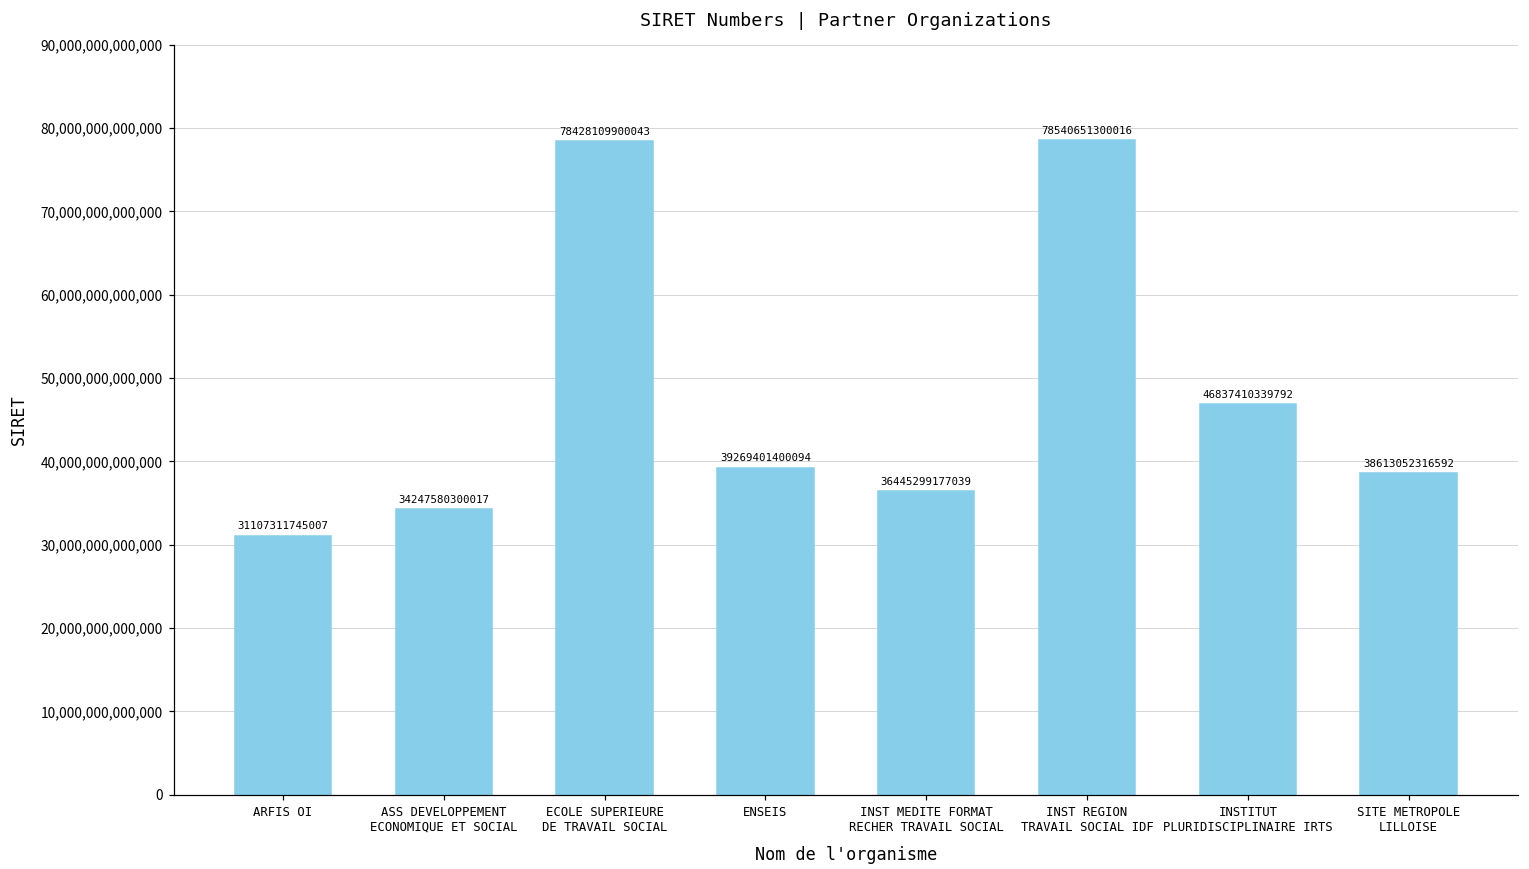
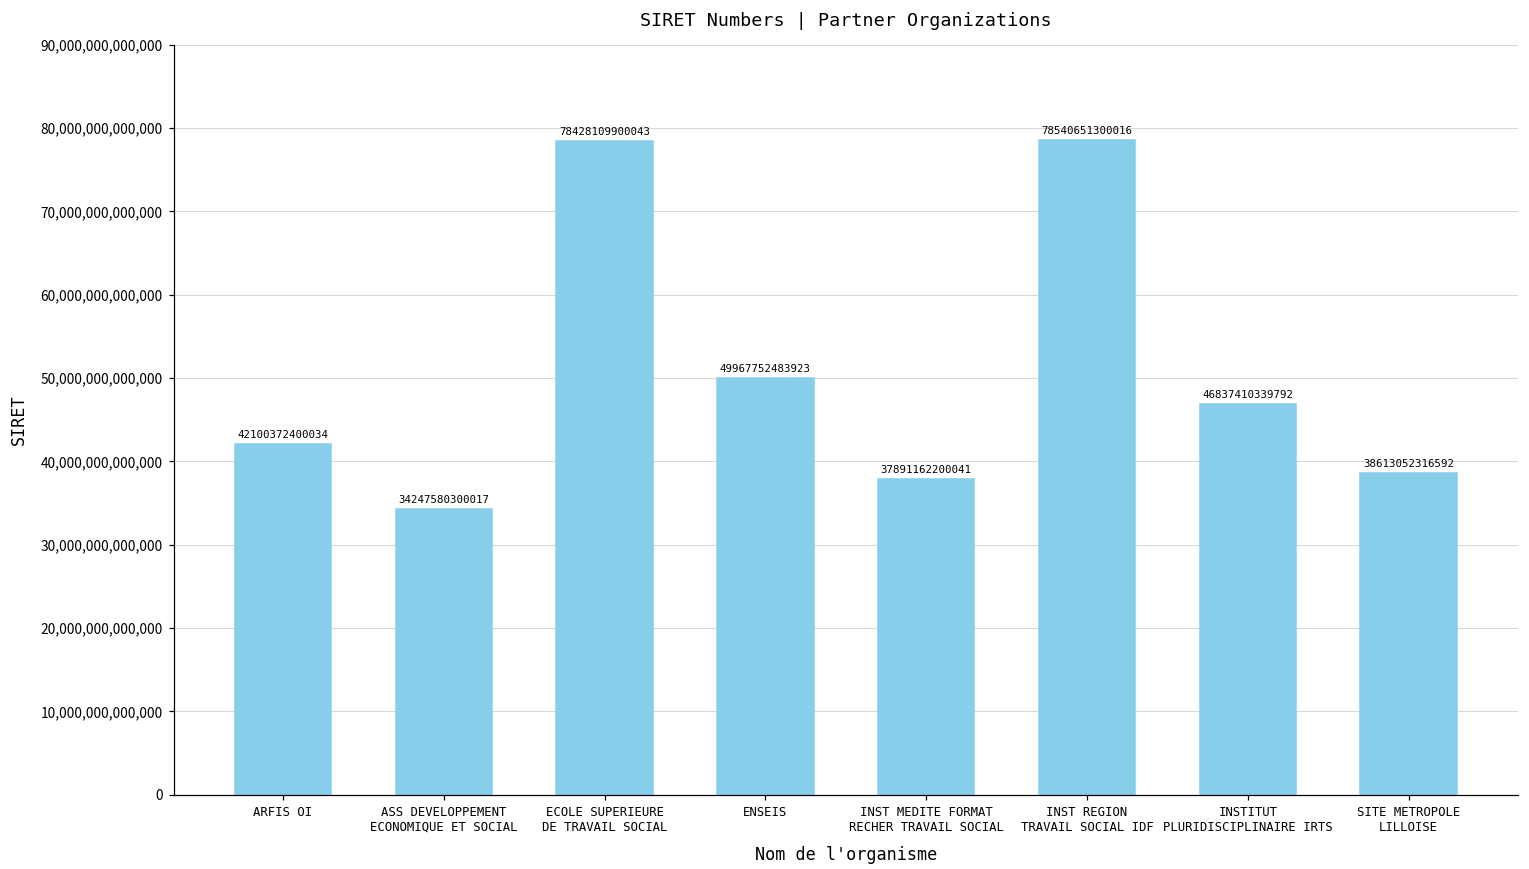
  {
-   "ARFIS OI": 31107311745007,
+   "ARFIS OI": 42100372400034,
    "ASS DEVELOPPEMENT ECONOMIQUE ET SOCIAL": 34247580300017,
    "ECOLE SUPERIEURE DE TRAVAIL SOCIAL": 78428109900043,
-   "ENSEIS": 39269401400094,
-   "INST MEDITE FORMAT RECHER TRAVAIL SOCIAL": 36445299177039,
+   "ENSEIS": 49967752483923,
+   "INST MEDITE FORMAT RECHER TRAVAIL SOCIAL": 37891162200041,
    "INST REGION TRAVAIL SOCIAL IDF": 78540651300016,
    "INSTITUT PLURIDISCIPLINAIRE IRTS": 46837410339792,
    "SITE METROPOLE LILLOISE": 38613052316592
  }
